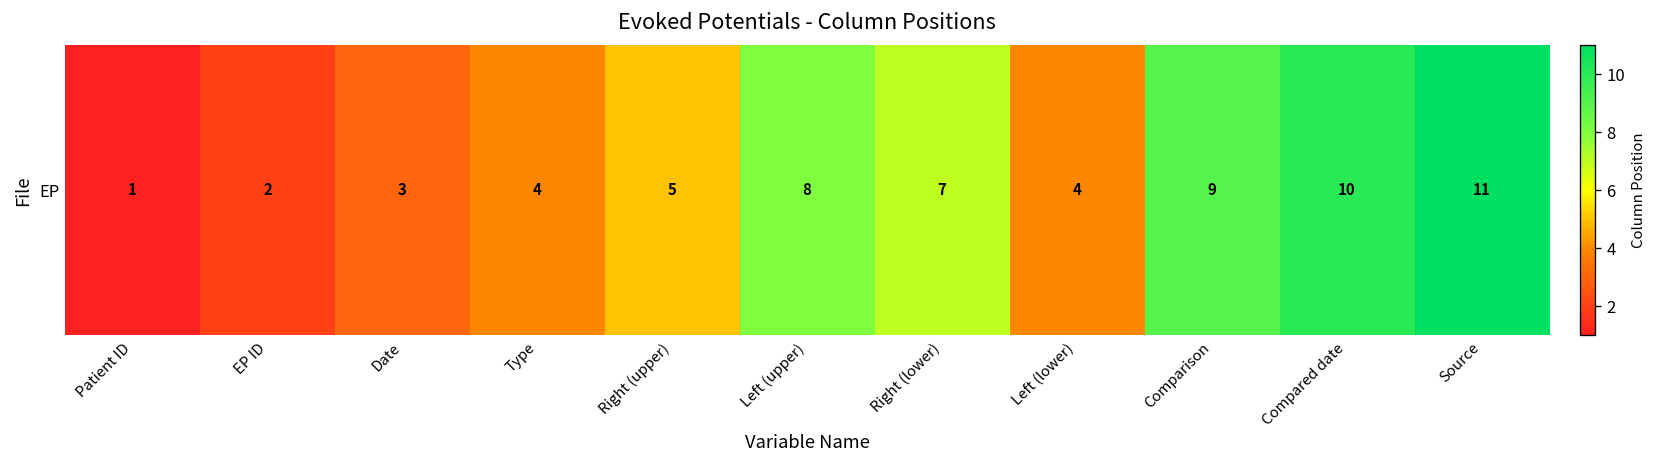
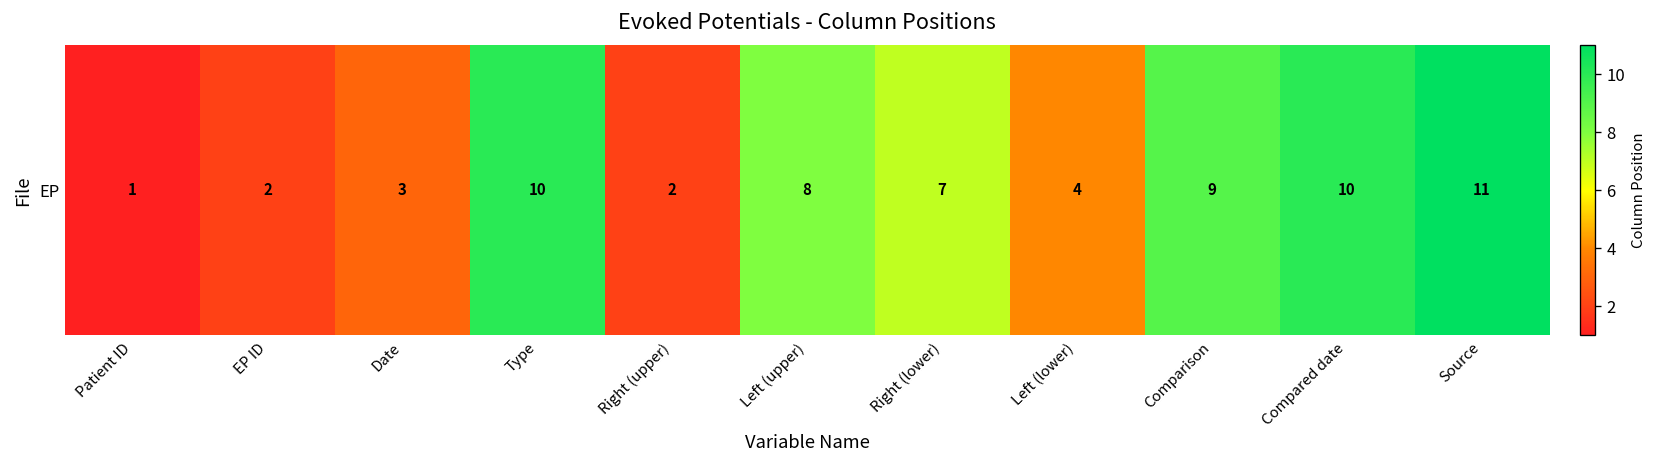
  {
    "EP": {
      "Patient ID": 1,
      "EP ID": 2,
      "Date": 3,
-     "Type": 4,
-     "Right (upper)": 5,
+     "Type": 10,
+     "Right (upper)": 2,
      "Left (upper)": 8,
      "Right (lower)": 7,
      "Left (lower)": 4,
      "Comparison": 9,
      "Compared date": 10,
      "Source": 11
    }
  }
